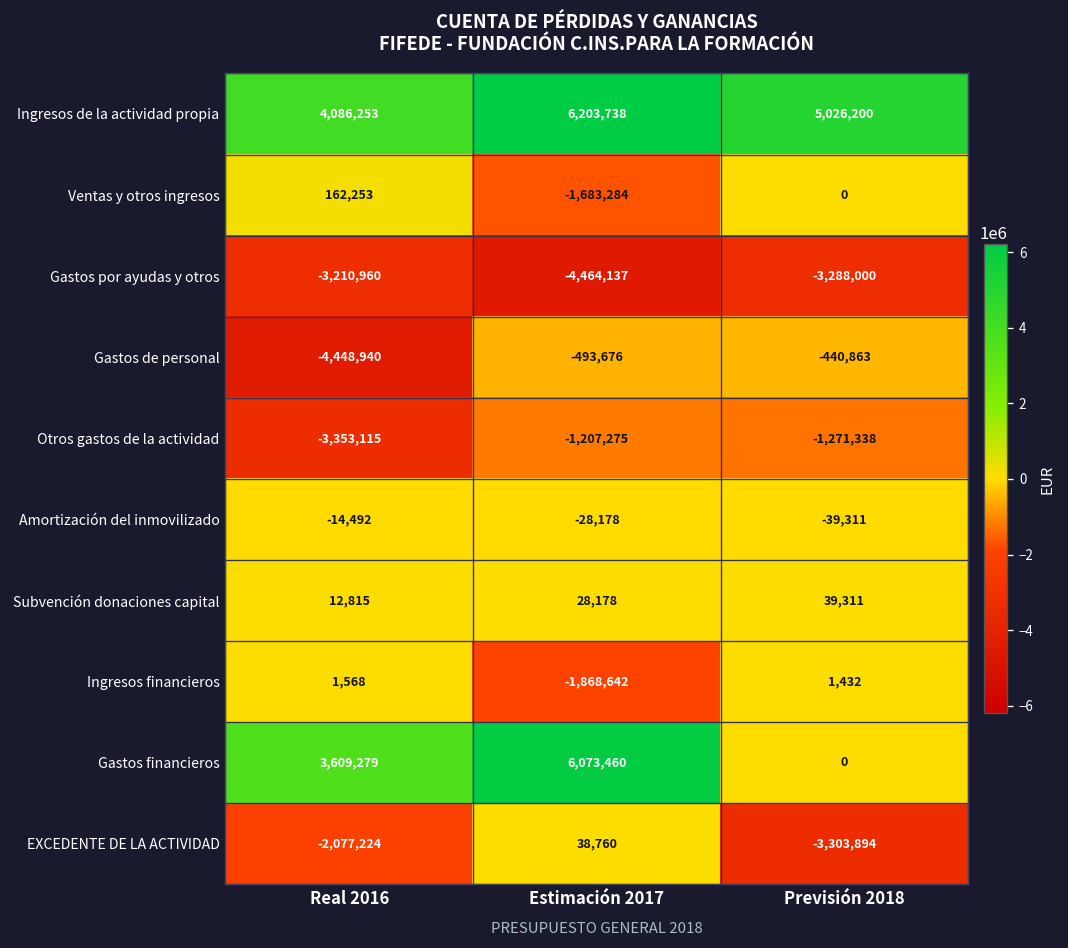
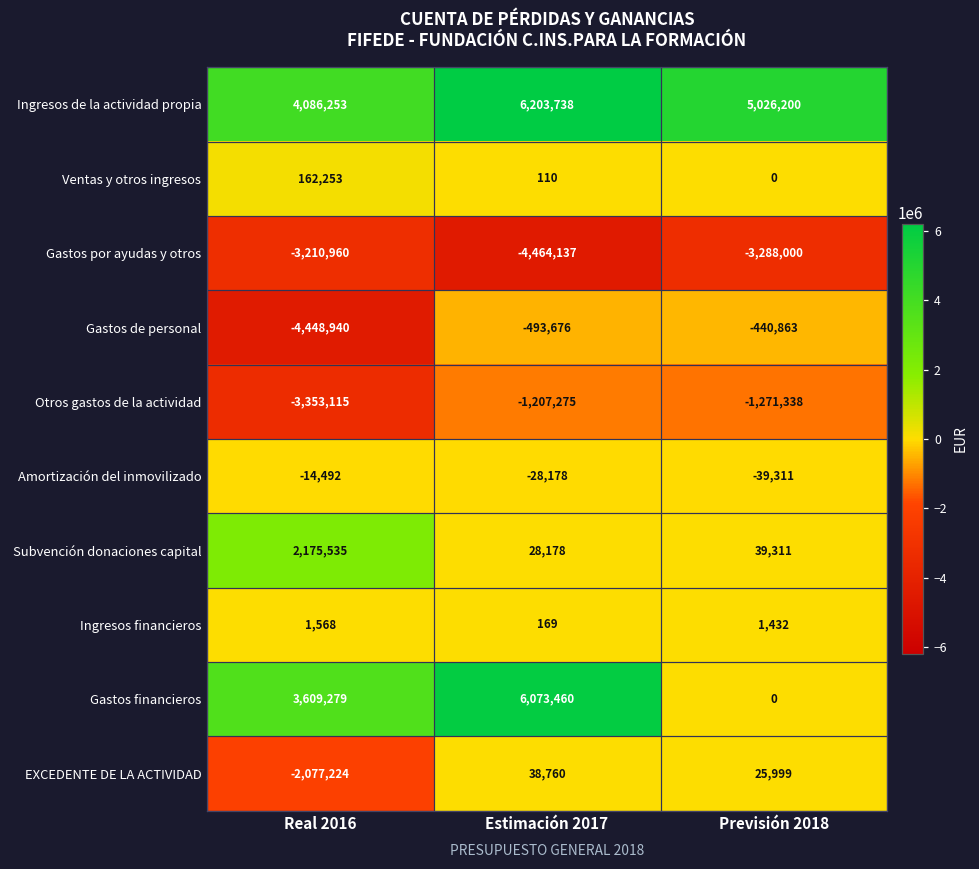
  {
    "Ingresos de la actividad propia": {
      "Real 2016": "4,086,253",
      "Estimación 2017": "6,203,738",
      "Previsión 2018": "5,026,200"
    },
    "Ventas y otros ingresos": {
      "Real 2016": "162,253",
-     "Estimación 2017": "-1,683,284",
+     "Estimación 2017": "110",
      "Previsión 2018": "0"
    },
    "Gastos por ayudas y otros": {
      "Real 2016": "-3,210,960",
      "Estimación 2017": "-4,464,137",
      "Previsión 2018": "-3,288,000"
    },
    "Gastos de personal": {
      "Real 2016": "-4,448,940",
      "Estimación 2017": "-493,676",
      "Previsión 2018": "-440,863"
    },
    "Otros gastos de la actividad": {
      "Real 2016": "-3,353,115",
      "Estimación 2017": "-1,207,275",
      "Previsión 2018": "-1,271,338"
    },
    "Amortización del inmovilizado": {
      "Real 2016": "-14,492",
      "Estimación 2017": "-28,178",
      "Previsión 2018": "-39,311"
    },
    "Subvención donaciones capital": {
-     "Real 2016": "12,815",
+     "Real 2016": "2,175,535",
      "Estimación 2017": "28,178",
      "Previsión 2018": "39,311"
    },
    "Ingresos financieros": {
      "Real 2016": "1,568",
-     "Estimación 2017": "-1,868,642",
+     "Estimación 2017": "169",
      "Previsión 2018": "1,432"
    },
    "Gastos financieros": {
      "Real 2016": "3,609,279",
      "Estimación 2017": "6,073,460",
      "Previsión 2018": "0"
    },
    "EXCEDENTE DE LA ACTIVIDAD": {
      "Real 2016": "-2,077,224",
      "Estimación 2017": "38,760",
-     "Previsión 2018": "-3,303,894"
+     "Previsión 2018": "25,999"
    }
  }
